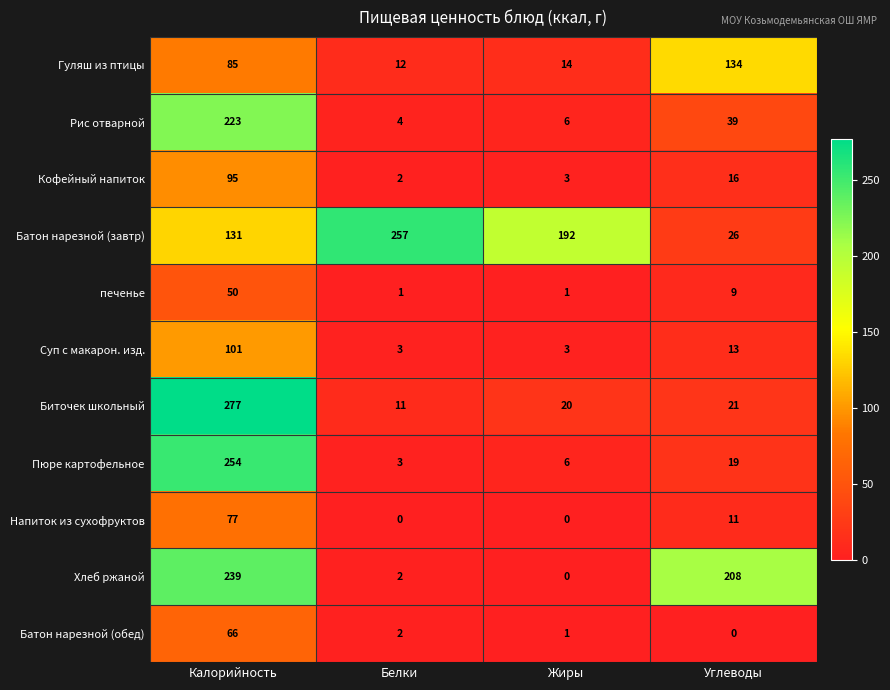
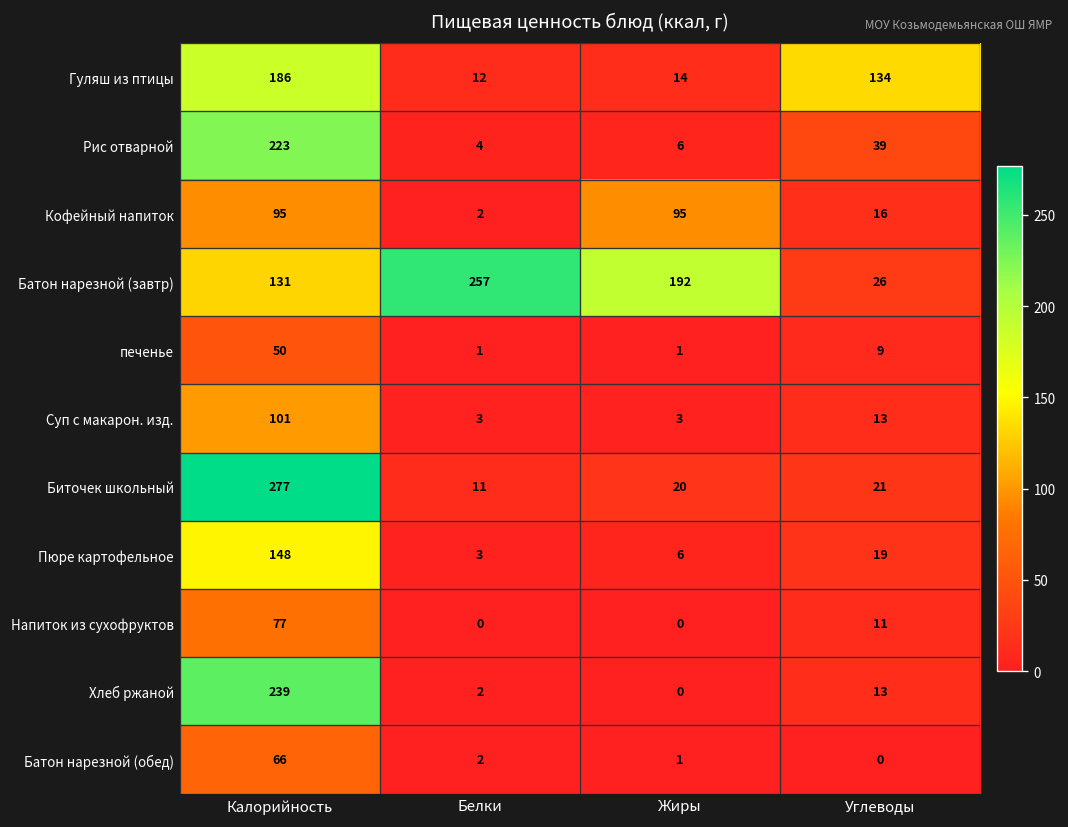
  {
    "Гуляш из птицы": {
-     "Калорийность": 85,
+     "Калорийность": 186,
      "Белки": 12,
      "Жиры": 14,
      "Углеводы": 134
    },
    "Рис отварной": {
      "Калорийность": 223,
      "Белки": 4,
      "Жиры": 6,
      "Углеводы": 39
    },
    "Кофейный напиток": {
      "Калорийность": 95,
      "Белки": 2,
-     "Жиры": 3,
+     "Жиры": 95,
      "Углеводы": 16
    },
    "Батон нарезной (завтр)": {
      "Калорийность": 131,
      "Белки": 257,
      "Жиры": 192,
      "Углеводы": 26
    },
    "печенье": {
      "Калорийность": 50,
      "Белки": 1,
      "Жиры": 1,
      "Углеводы": 9
    },
    "Суп с макарон. изд.": {
      "Калорийность": 101,
      "Белки": 3,
      "Жиры": 3,
      "Углеводы": 13
    },
    "Биточек школьный": {
      "Калорийность": 277,
      "Белки": 11,
      "Жиры": 20,
      "Углеводы": 21
    },
    "Пюре картофельное": {
-     "Калорийность": 254,
+     "Калорийность": 148,
      "Белки": 3,
      "Жиры": 6,
      "Углеводы": 19
    },
    "Напиток из сухофруктов": {
      "Калорийность": 77,
      "Белки": 0,
      "Жиры": 0,
      "Углеводы": 11
    },
    "Хлеб ржаной": {
      "Калорийность": 239,
      "Белки": 2,
      "Жиры": 0,
-     "Углеводы": 208
+     "Углеводы": 13
    },
    "Батон нарезной (обед)": {
      "Калорийность": 66,
      "Белки": 2,
      "Жиры": 1,
      "Углеводы": 0
    }
  }
